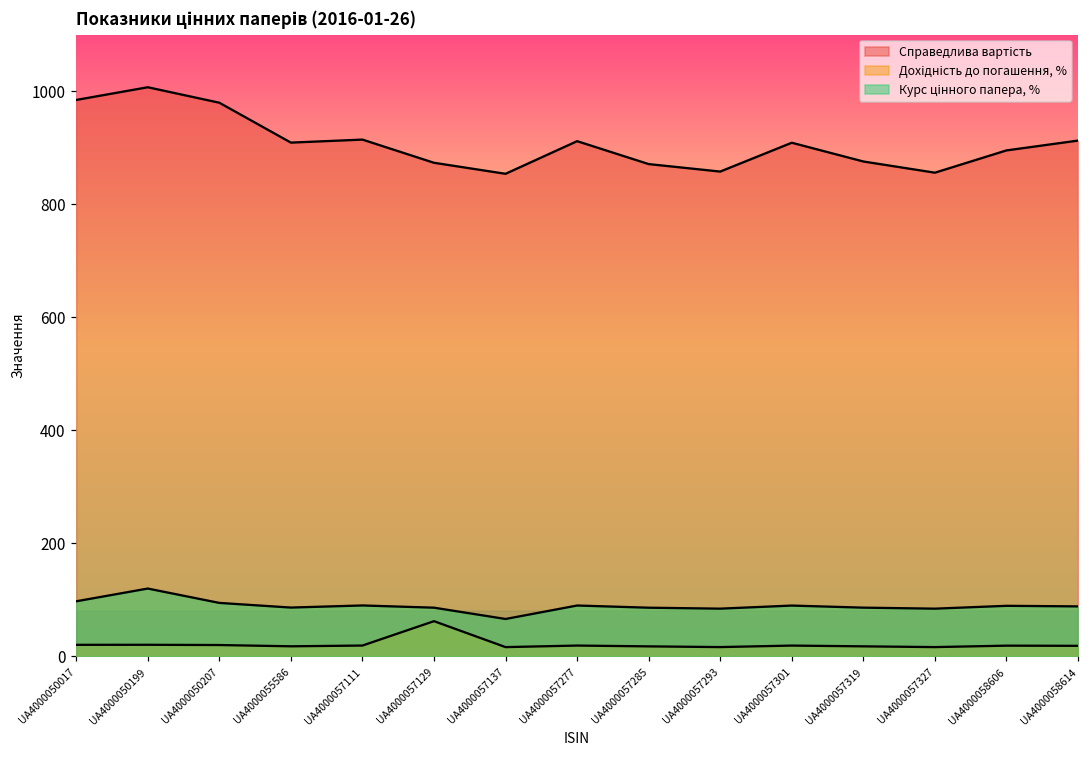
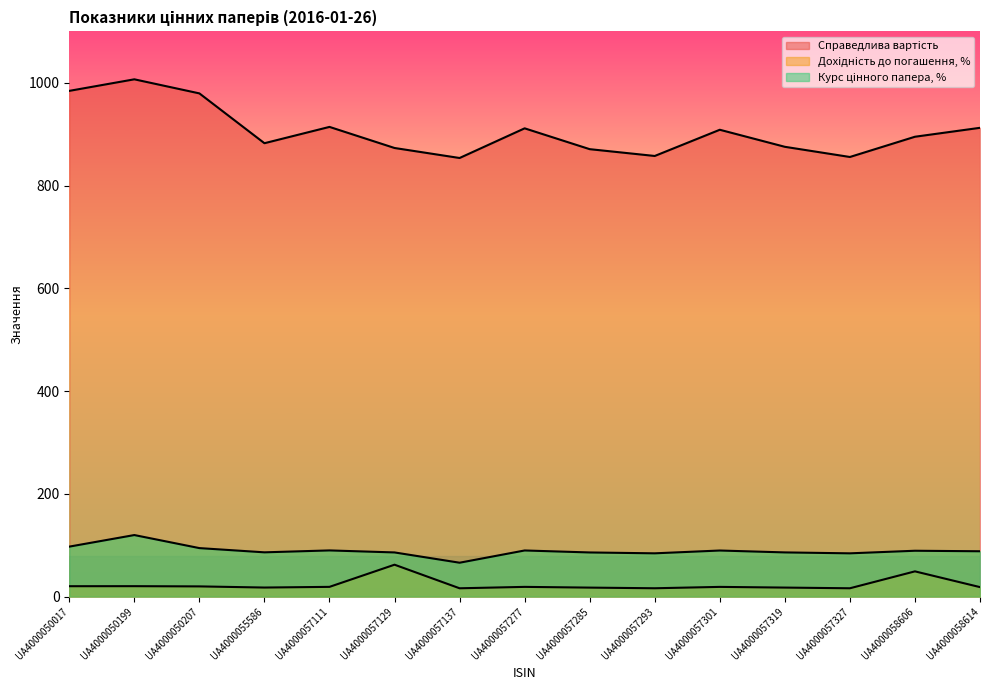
  {
    "Справедлива вартість": {
      "UA4000050017": 980,
      "UA4000050199": 1010,
      "UA4000050207": 980,
-     "UA4000055586": 910,
+     "UA4000055586": 880,
      "UA4000057111": 910,
      "UA4000057129": 870,
      "UA4000057137": 850,
      "UA4000057277": 910,
      "UA4000057285": 870,
      "UA4000057293": 860,
      "UA4000057301": 910,
      "UA4000057319": 880,
      "UA4000057327": 860,
      "UA4000058606": 900,
      "UA4000058614": 910
    },
    "Дохідність до погашення, %": {
      "UA4000050017": 20,
      "UA4000050199": 20,
      "UA4000050207": 20,
      "UA4000055586": 20,
      "UA4000057111": 20,
      "UA4000057129": 60,
      "UA4000057137": 20,
      "UA4000057277": 20,
      "UA4000057285": 20,
      "UA4000057293": 20,
      "UA4000057301": 20,
      "UA4000057319": 20,
      "UA4000057327": 20,
-     "UA4000058606": 20,
+     "UA4000058606": 50,
      "UA4000058614": 20
    },
    "Курс цінного папера, %": {
      "UA4000050017": 100,
      "UA4000050199": 120,
      "UA4000050207": 90,
      "UA4000055586": 90,
      "UA4000057111": 90,
      "UA4000057129": 90,
      "UA4000057137": 70,
      "UA4000057277": 90,
      "UA4000057285": 90,
      "UA4000057293": 80,
      "UA4000057301": 90,
      "UA4000057319": 90,
      "UA4000057327": 80,
      "UA4000058606": 90,
      "UA4000058614": 90
    }
  }
